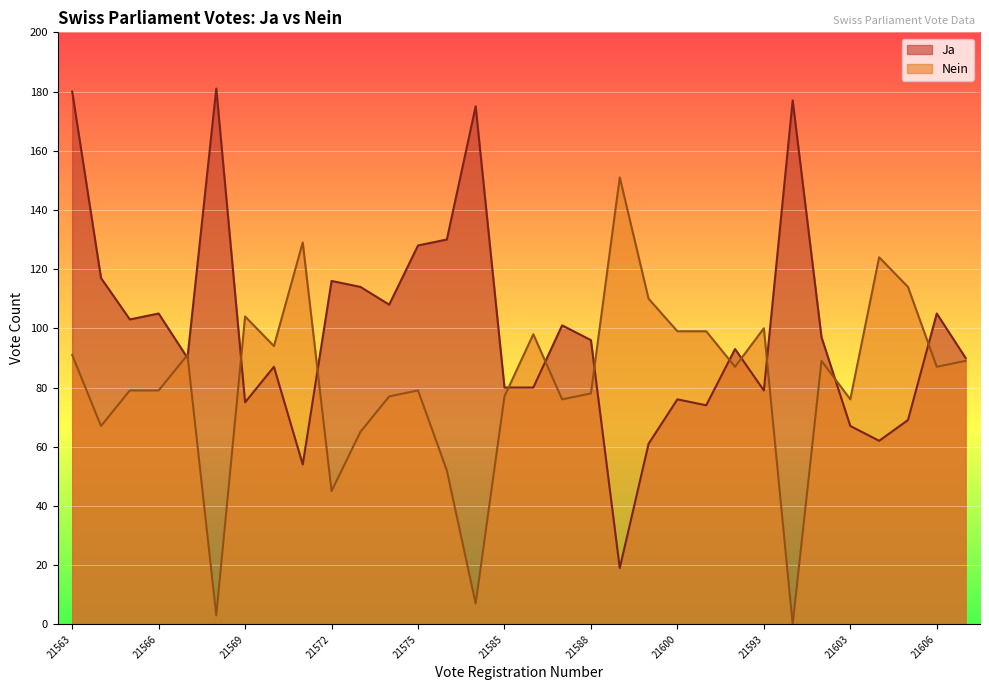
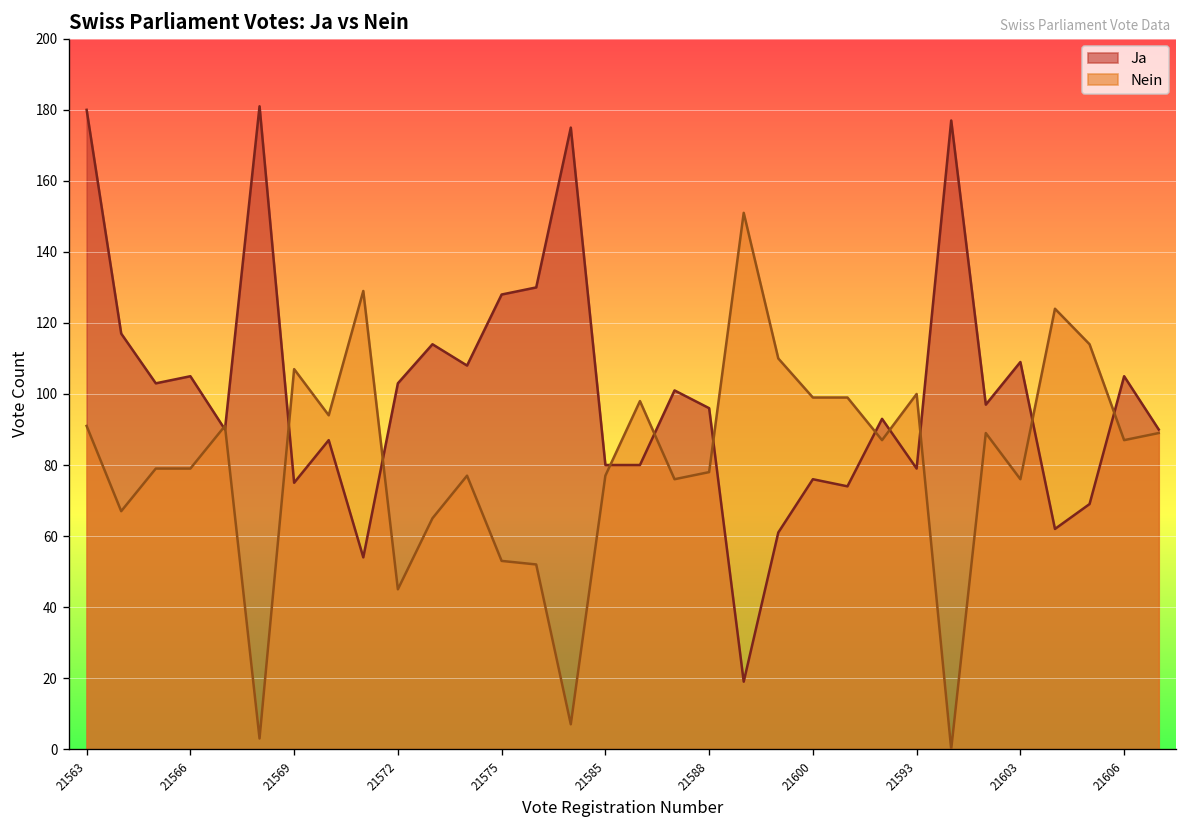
  {
    "Ja": {
      "21563": 180,
      "21566": 105,
      "21569": 75,
-     "21572": 116,
+     "21572": 103,
      "21575": 128,
      "21585": 80,
      "21588": 96,
      "21600": 76,
      "21593": 79,
-     "21603": 67,
+     "21603": 109,
      "21606": 105
    },
    "Nein": {
      "21563": 91,
      "21566": 79,
-     "21569": 104,
+     "21569": 107,
      "21572": 45,
-     "21575": 79,
+     "21575": 53,
      "21585": 77,
      "21588": 78,
      "21600": 99,
      "21593": 100,
      "21603": 76,
      "21606": 87
    }
  }
